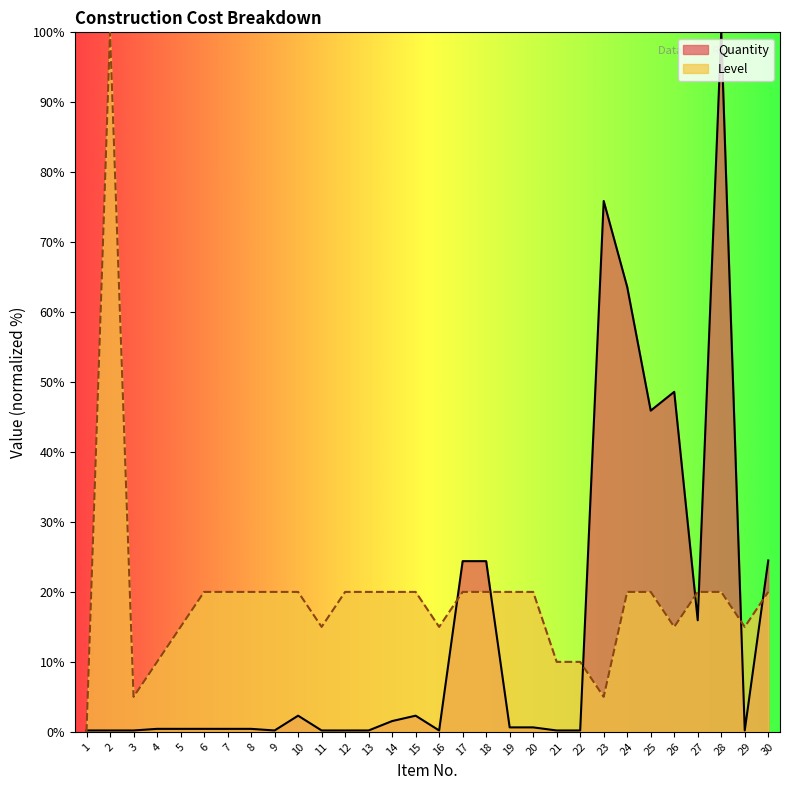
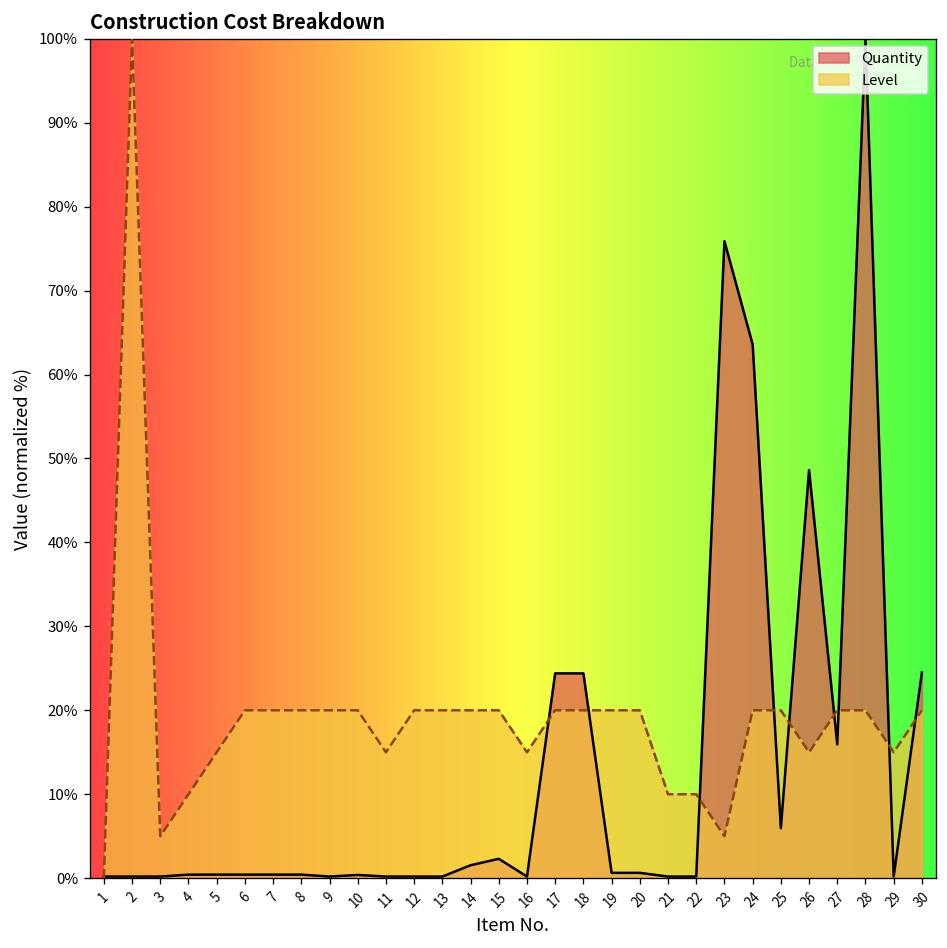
  {
    "Quantity": {
      "2": "0%",
      "3": "0%",
      "4": "0%",
      "5": "0%",
      "6": "0%",
      "7": "0%",
      "8": "0%",
      "9": "0%",
-     "10": "2%",
+     "10": "0%",
      "11": "0%",
      "12": "0%",
      "13": "0%",
      "14": "2%",
      "15": "2%",
      "16": "0%",
      "17": "24%",
      "18": "24%",
      "19": "1%",
      "20": "1%",
      "21": "0%",
      "22": "0%",
      "23": "76%",
      "24": "64%",
-     "25": "46%",
+     "25": "6%",
      "26": "49%",
      "27": "16%",
      "28": "100%",
      "29": "0%",
      "30": "24%"
    },
    "Level": {
      "2": "100%",
      "3": "5%",
      "4": "10%",
      "5": "15%",
      "6": "20%",
      "7": "20%",
      "8": "20%",
      "9": "20%",
      "10": "20%",
      "11": "15%",
      "12": "20%",
      "13": "20%",
      "14": "20%",
      "15": "20%",
      "16": "15%",
      "17": "20%",
      "18": "20%",
      "19": "20%",
      "20": "20%",
      "21": "10%",
      "22": "10%",
      "23": "5%",
      "24": "20%",
      "25": "20%",
      "26": "15%",
      "27": "20%",
      "28": "20%",
      "29": "15%",
      "30": "20%"
    }
  }
